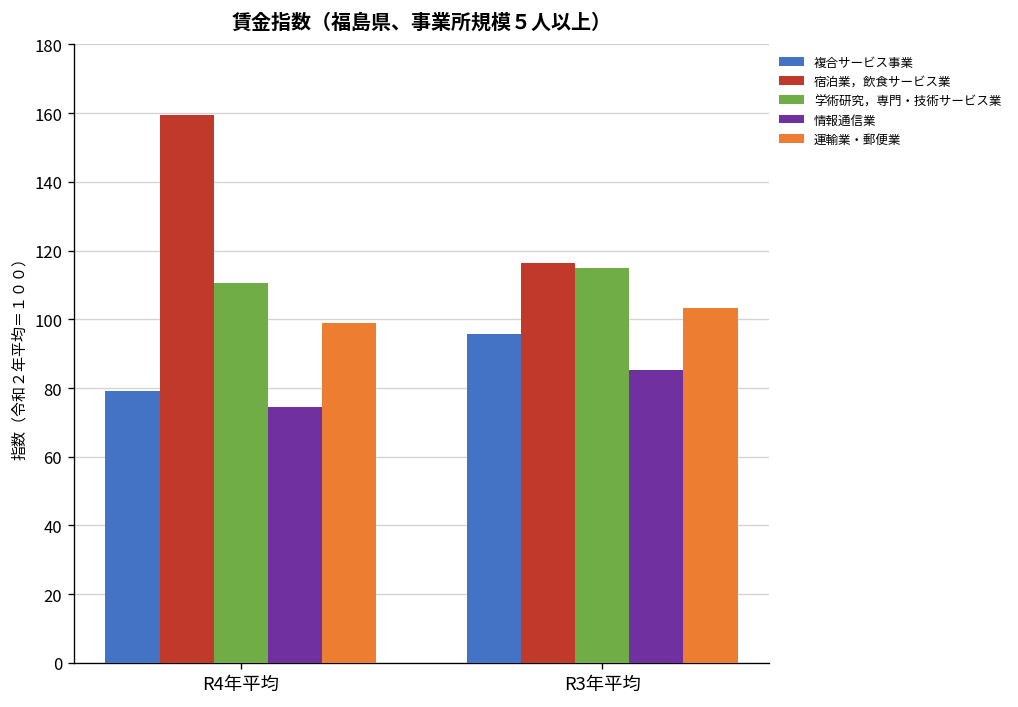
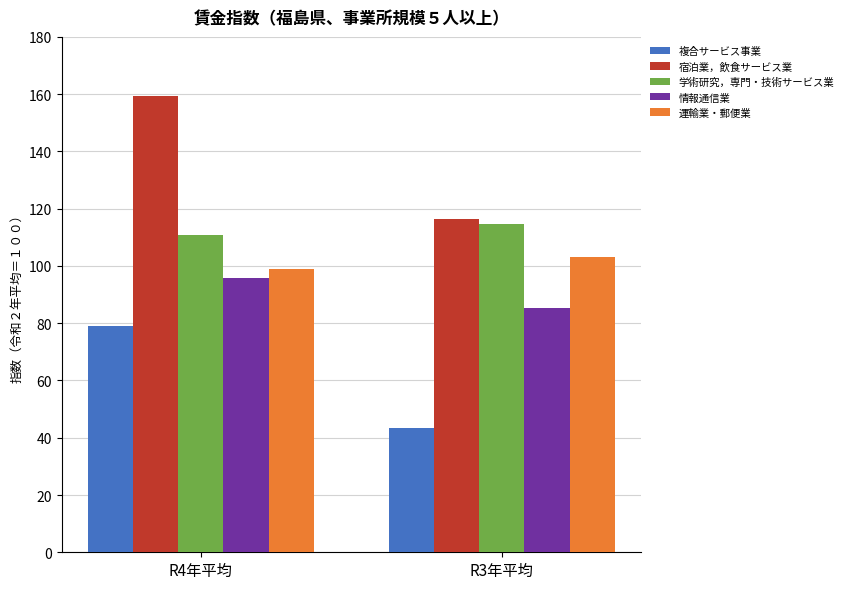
  {
    "複合サービス事業": {
      "R4年平均": 79,
-     "R3年平均": 96
+     "R3年平均": 43
    },
    "宿泊業，飲食サービス業": {
      "R4年平均": 160,
      "R3年平均": 116
    },
    "学術研究，専門・技術サービス業": {
      "R4年平均": 111,
      "R3年平均": 115
    },
    "情報通信業": {
-     "R4年平均": 75,
+     "R4年平均": 96,
      "R3年平均": 85
    },
    "運輸業・郵便業": {
      "R4年平均": 99,
      "R3年平均": 103
    }
  }
